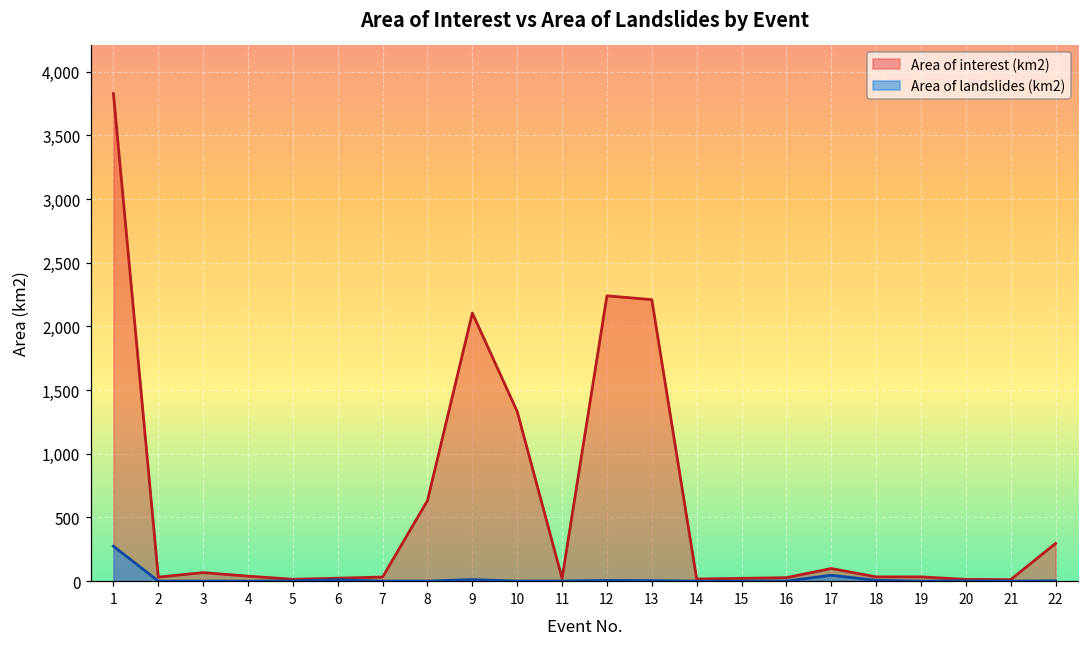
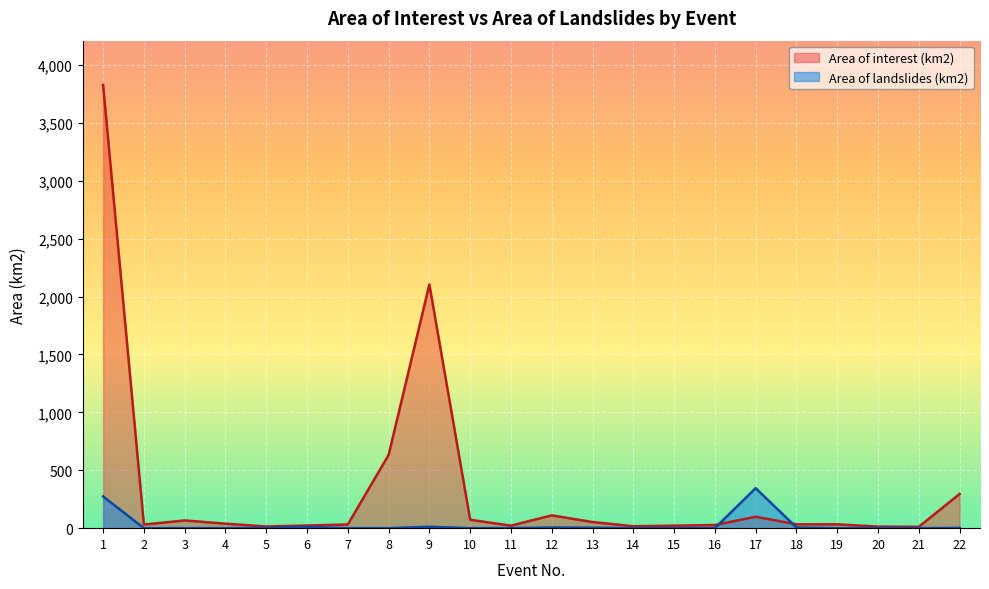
  {
    "Area of interest (km2)": {
      "1": "3,830",
      "2": "30",
      "3": "70",
      "4": "40",
      "7": "30",
      "8": "630",
      "9": "2,100",
-     "10": "1,330",
-     "12": "2,240",
-     "13": "2,210",
+     "10": "70",
+     "12": "110",
+     "13": "50",
      "16": "30",
      "17": "100",
      "18": "30",
      "19": "30",
      "22": "300"
    },
    "Area of landslides (km2)": {
      "1": "270",
      "2": "0",
      "3": "0",
      "4": "0",
      "7": "0",
      "8": "0",
      "9": "10",
      "10": "0",
      "12": "10",
      "13": "0",
      "16": "0",
-     "17": "50",
+     "17": "350",
      "18": "10",
      "19": "0",
      "22": "0"
    }
  }
